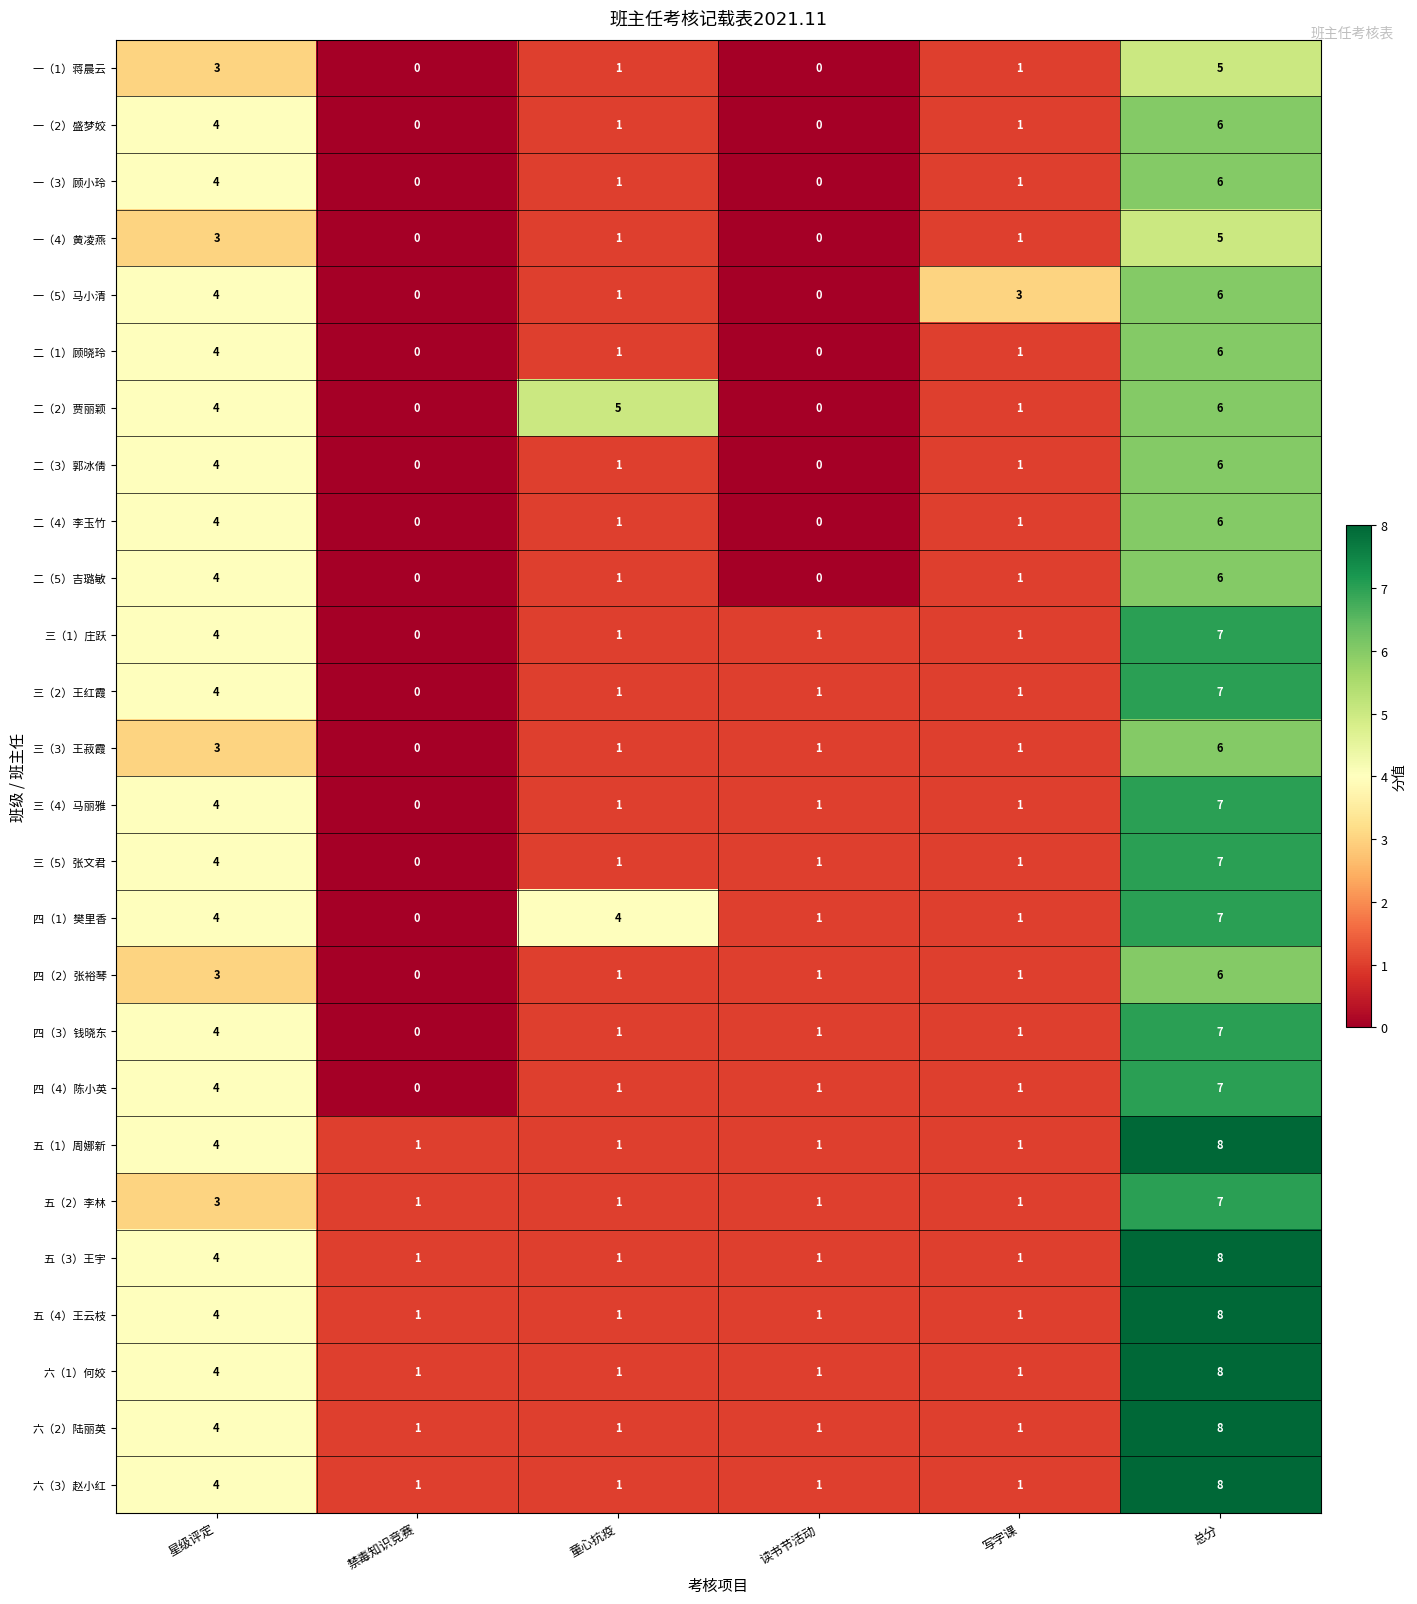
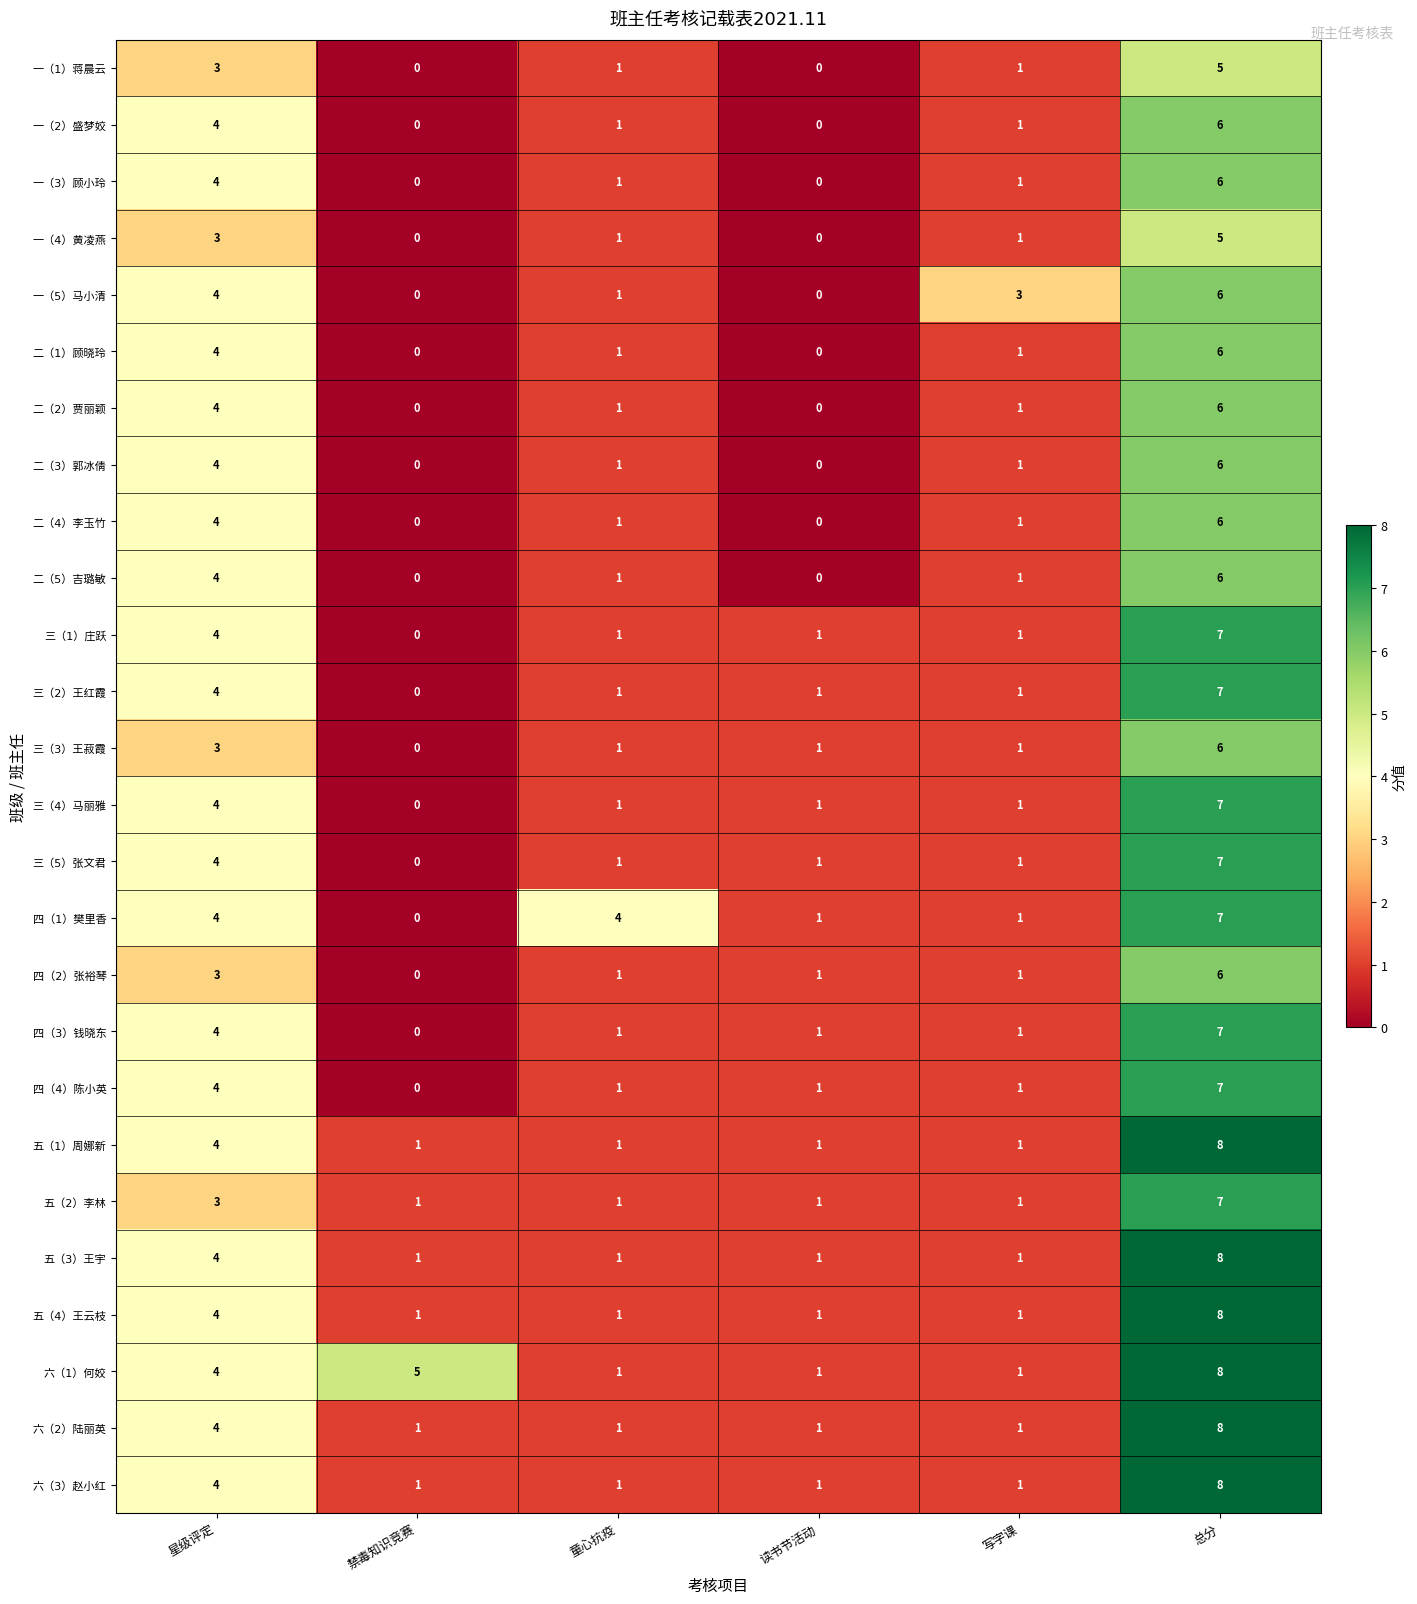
  {
    "一（1）蒋晨云": {
      "星级评定": 3,
      "禁毒知识竞赛": 0,
      "童心抗疫": 1,
      "读书节活动": 0,
      "写字课": 1,
      "总分": 5
    },
    "一（2）盛梦姣": {
      "星级评定": 4,
      "禁毒知识竞赛": 0,
      "童心抗疫": 1,
      "读书节活动": 0,
      "写字课": 1,
      "总分": 6
    },
    "一（3）顾小玲": {
      "星级评定": 4,
      "禁毒知识竞赛": 0,
      "童心抗疫": 1,
      "读书节活动": 0,
      "写字课": 1,
      "总分": 6
    },
    "一（4）黄凌燕": {
      "星级评定": 3,
      "禁毒知识竞赛": 0,
      "童心抗疫": 1,
      "读书节活动": 0,
      "写字课": 1,
      "总分": 5
    },
    "一（5）马小清": {
      "星级评定": 4,
      "禁毒知识竞赛": 0,
      "童心抗疫": 1,
      "读书节活动": 0,
      "写字课": 3,
      "总分": 6
    },
    "二（1）顾晓玲": {
      "星级评定": 4,
      "禁毒知识竞赛": 0,
      "童心抗疫": 1,
      "读书节活动": 0,
      "写字课": 1,
      "总分": 6
    },
    "二（2）贾丽颖": {
      "星级评定": 4,
      "禁毒知识竞赛": 0,
-     "童心抗疫": 5,
+     "童心抗疫": 1,
      "读书节活动": 0,
      "写字课": 1,
      "总分": 6
    },
    "二（3）郭冰倩": {
      "星级评定": 4,
      "禁毒知识竞赛": 0,
      "童心抗疫": 1,
      "读书节活动": 0,
      "写字课": 1,
      "总分": 6
    },
    "二（4）李玉竹": {
      "星级评定": 4,
      "禁毒知识竞赛": 0,
      "童心抗疫": 1,
      "读书节活动": 0,
      "写字课": 1,
      "总分": 6
    },
    "二（5）吉璐敏": {
      "星级评定": 4,
      "禁毒知识竞赛": 0,
      "童心抗疫": 1,
      "读书节活动": 0,
      "写字课": 1,
      "总分": 6
    },
    "三（1）庄跃": {
      "星级评定": 4,
      "禁毒知识竞赛": 0,
      "童心抗疫": 1,
      "读书节活动": 1,
      "写字课": 1,
      "总分": 7
    },
    "三（2）王红霞": {
      "星级评定": 4,
      "禁毒知识竞赛": 0,
      "童心抗疫": 1,
      "读书节活动": 1,
      "写字课": 1,
      "总分": 7
    },
    "三（3）王菽霞": {
      "星级评定": 3,
      "禁毒知识竞赛": 0,
      "童心抗疫": 1,
      "读书节活动": 1,
      "写字课": 1,
      "总分": 6
    },
    "三（4）马丽雅": {
      "星级评定": 4,
      "禁毒知识竞赛": 0,
      "童心抗疫": 1,
      "读书节活动": 1,
      "写字课": 1,
      "总分": 7
    },
    "三（5）张文君": {
      "星级评定": 4,
      "禁毒知识竞赛": 0,
      "童心抗疫": 1,
      "读书节活动": 1,
      "写字课": 1,
      "总分": 7
    },
    "四（1）樊里香": {
      "星级评定": 4,
      "禁毒知识竞赛": 0,
      "童心抗疫": 4,
      "读书节活动": 1,
      "写字课": 1,
      "总分": 7
    },
    "四（2）张裕琴": {
      "星级评定": 3,
      "禁毒知识竞赛": 0,
      "童心抗疫": 1,
      "读书节活动": 1,
      "写字课": 1,
      "总分": 6
    },
    "四（3）钱晓东": {
      "星级评定": 4,
      "禁毒知识竞赛": 0,
      "童心抗疫": 1,
      "读书节活动": 1,
      "写字课": 1,
      "总分": 7
    },
    "四（4）陈小英": {
      "星级评定": 4,
      "禁毒知识竞赛": 0,
      "童心抗疫": 1,
      "读书节活动": 1,
      "写字课": 1,
      "总分": 7
    },
    "五（1）周娜新": {
      "星级评定": 4,
      "禁毒知识竞赛": 1,
      "童心抗疫": 1,
      "读书节活动": 1,
      "写字课": 1,
      "总分": 8
    },
    "五（2）李林": {
      "星级评定": 3,
      "禁毒知识竞赛": 1,
      "童心抗疫": 1,
      "读书节活动": 1,
      "写字课": 1,
      "总分": 7
    },
    "五（3）王宇": {
      "星级评定": 4,
      "禁毒知识竞赛": 1,
      "童心抗疫": 1,
      "读书节活动": 1,
      "写字课": 1,
      "总分": 8
    },
    "五（4）王云枝": {
      "星级评定": 4,
      "禁毒知识竞赛": 1,
      "童心抗疫": 1,
      "读书节活动": 1,
      "写字课": 1,
      "总分": 8
    },
    "六（1）何姣": {
      "星级评定": 4,
-     "禁毒知识竞赛": 1,
+     "禁毒知识竞赛": 5,
      "童心抗疫": 1,
      "读书节活动": 1,
      "写字课": 1,
      "总分": 8
    },
    "六（2）陆丽英": {
      "星级评定": 4,
      "禁毒知识竞赛": 1,
      "童心抗疫": 1,
      "读书节活动": 1,
      "写字课": 1,
      "总分": 8
    },
    "六（3）赵小红": {
      "星级评定": 4,
      "禁毒知识竞赛": 1,
      "童心抗疫": 1,
      "读书节活动": 1,
      "写字课": 1,
      "总分": 8
    }
  }
